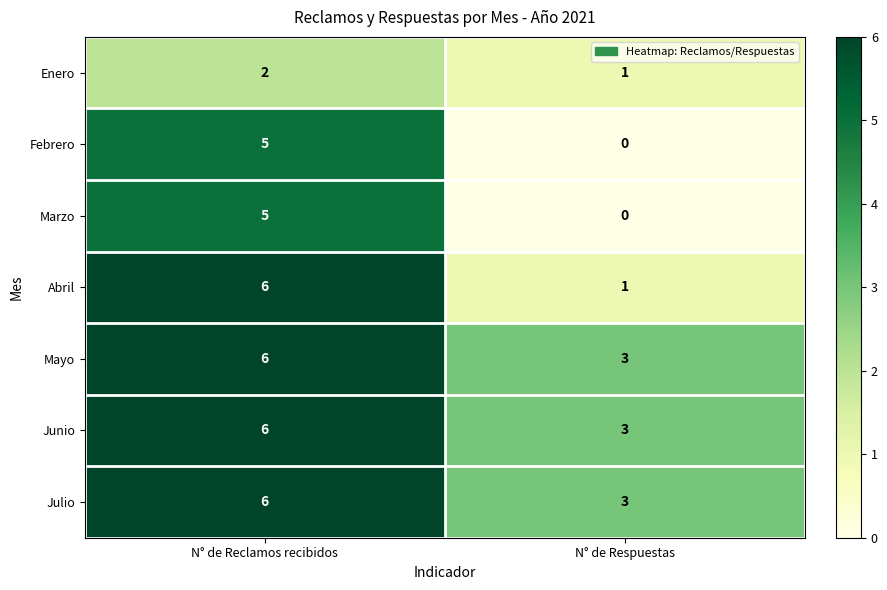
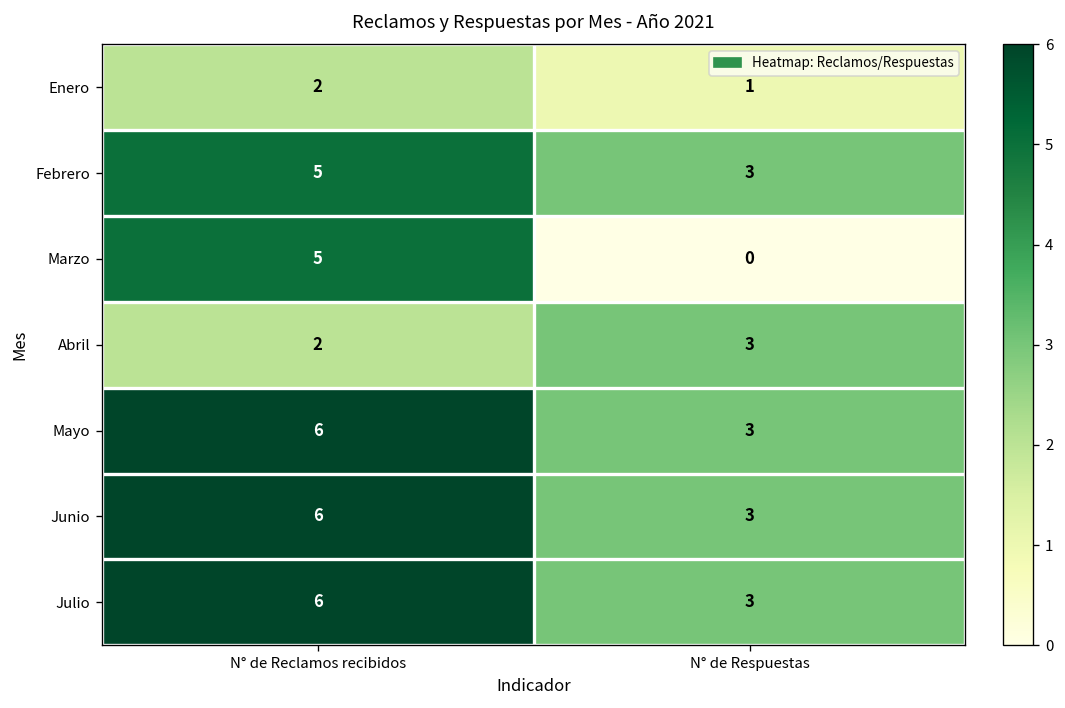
  {
    "Enero": {
      "N° de Reclamos recibidos": 2,
      "N° de Respuestas": 1
    },
    "Febrero": {
      "N° de Reclamos recibidos": 5,
-     "N° de Respuestas": 0
+     "N° de Respuestas": 3
    },
    "Marzo": {
      "N° de Reclamos recibidos": 5,
      "N° de Respuestas": 0
    },
    "Abril": {
-     "N° de Reclamos recibidos": 6,
-     "N° de Respuestas": 1
+     "N° de Reclamos recibidos": 2,
+     "N° de Respuestas": 3
    },
    "Mayo": {
      "N° de Reclamos recibidos": 6,
      "N° de Respuestas": 3
    },
    "Junio": {
      "N° de Reclamos recibidos": 6,
      "N° de Respuestas": 3
    },
    "Julio": {
      "N° de Reclamos recibidos": 6,
      "N° de Respuestas": 3
    }
  }
